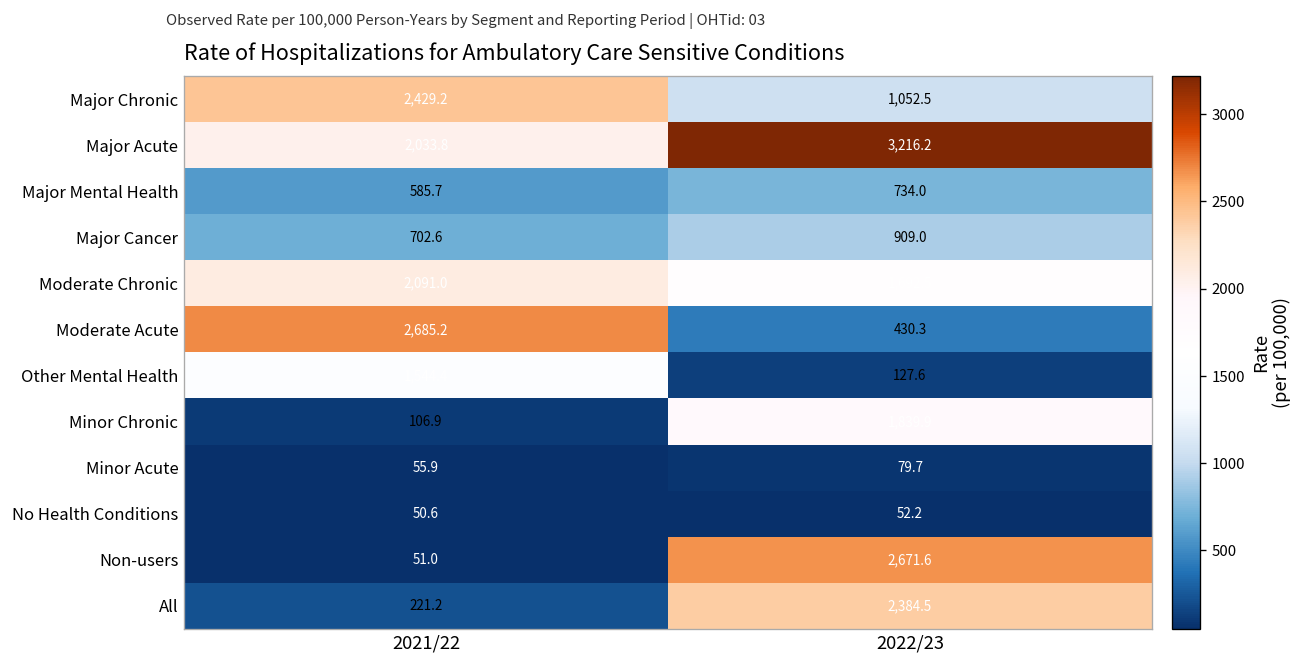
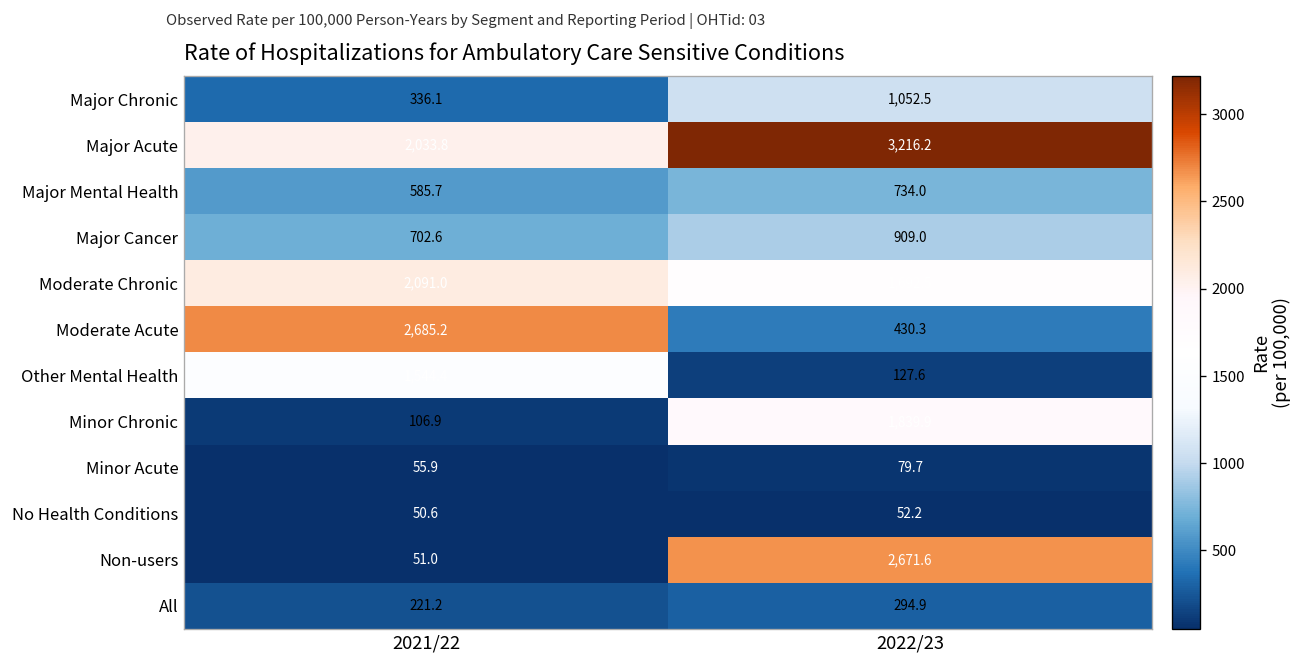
  {
    "Major Chronic": {
-     "2021/22": "2,429.2",
+     "2021/22": "336.1",
      "2022/23": "1,052.5"
    },
    "Major Acute": {
      "2022/23": "3,216.2"
    },
    "Major Mental Health": {
      "2021/22": "585.7",
      "2022/23": "734.0"
    },
    "Major Cancer": {
      "2021/22": "702.6",
      "2022/23": "909.0"
    },
    "Moderate Acute": {
      "2021/22": "2,685.2",
      "2022/23": "430.3"
    },
    "Other Mental Health": {
      "2022/23": "127.6"
    },
    "Minor Chronic": {
      "2021/22": "106.9"
    },
    "Minor Acute": {
      "2021/22": "55.9",
      "2022/23": "79.7"
    },
    "No Health Conditions": {
      "2021/22": "50.6",
      "2022/23": "52.2"
    },
    "Non-users": {
      "2021/22": "51.0",
      "2022/23": "2,671.6"
    },
    "All": {
      "2021/22": "221.2",
-     "2022/23": "2,384.5"
+     "2022/23": "294.9"
    }
  }
